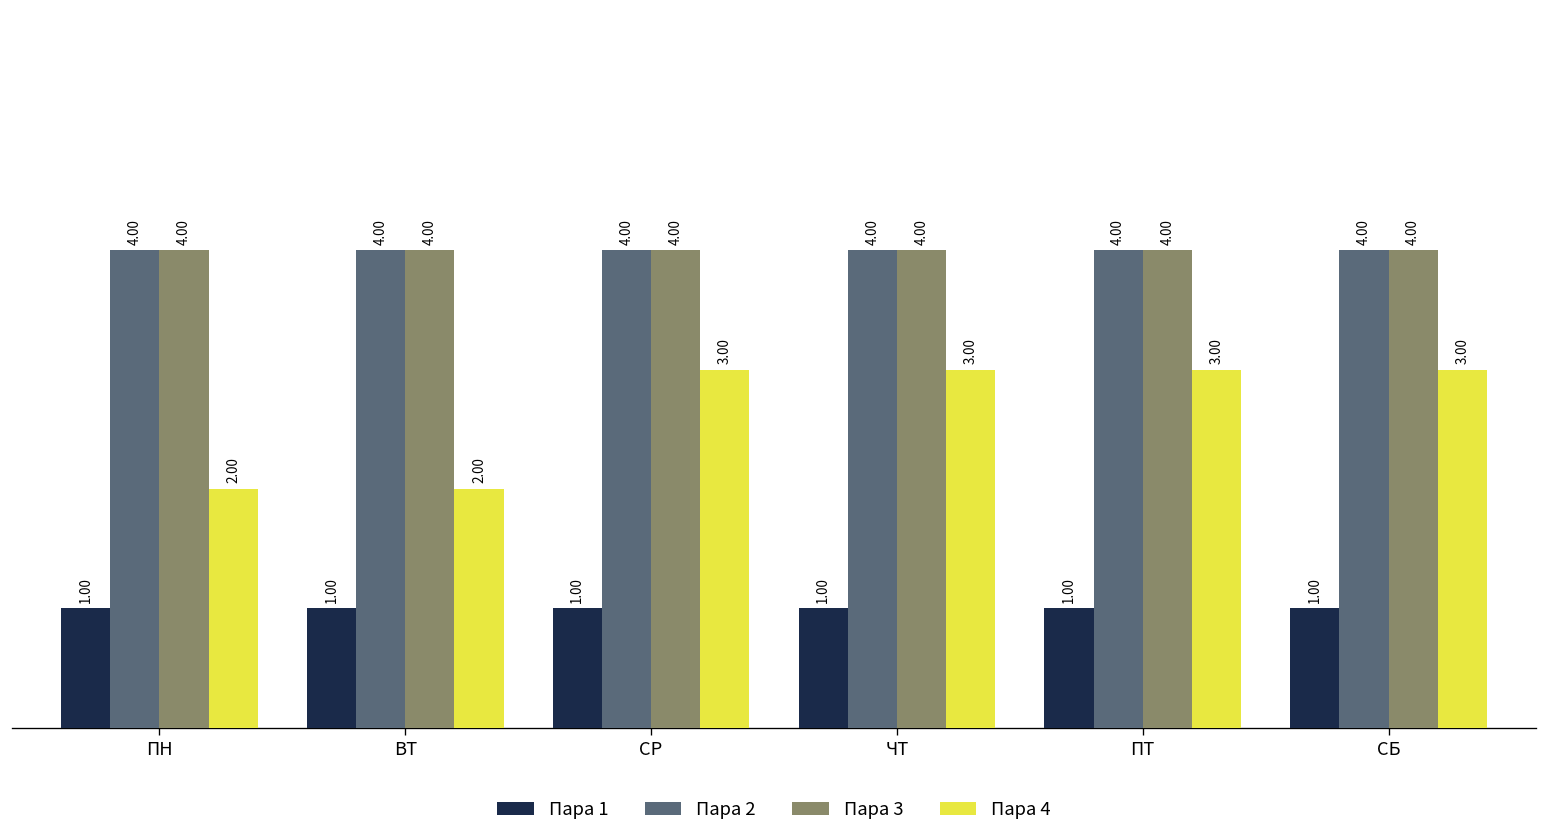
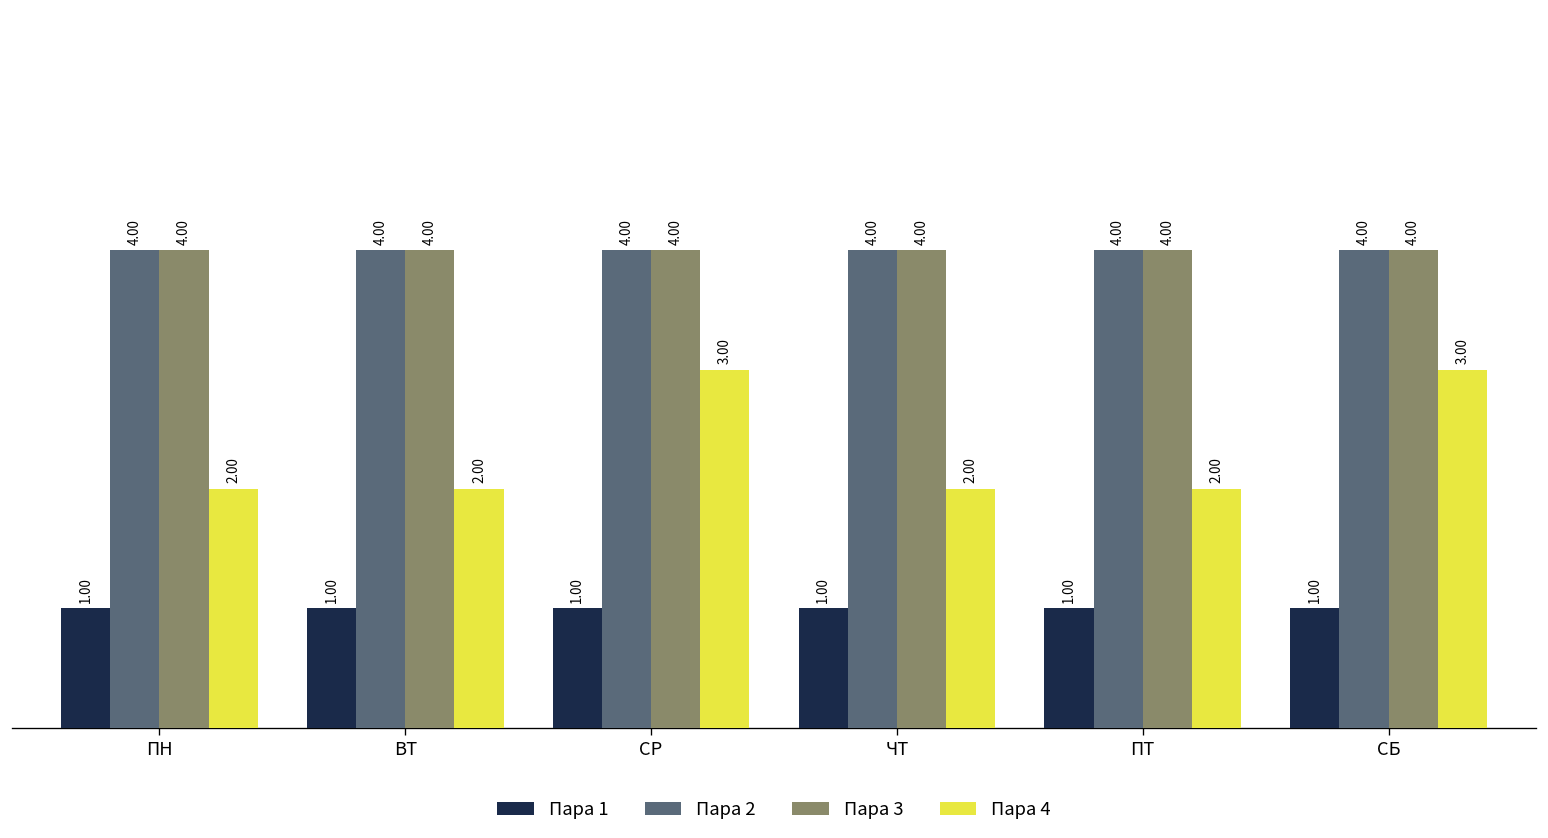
  {
    "Пара 1": {
      "ПН": 1.00,
      "ВТ": 1.00,
      "СР": 1.00,
      "ЧТ": 1.00,
      "ПТ": 1.00,
      "СБ": 1.00
    },
    "Пара 4": {
      "ПН": 2.00,
      "ВТ": 2.00,
      "СР": 3.00,
-     "ЧТ": 3.00,
-     "ПТ": 3.00,
+     "ЧТ": 2.00,
+     "ПТ": 2.00,
      "СБ": 3.00
    }
  }
